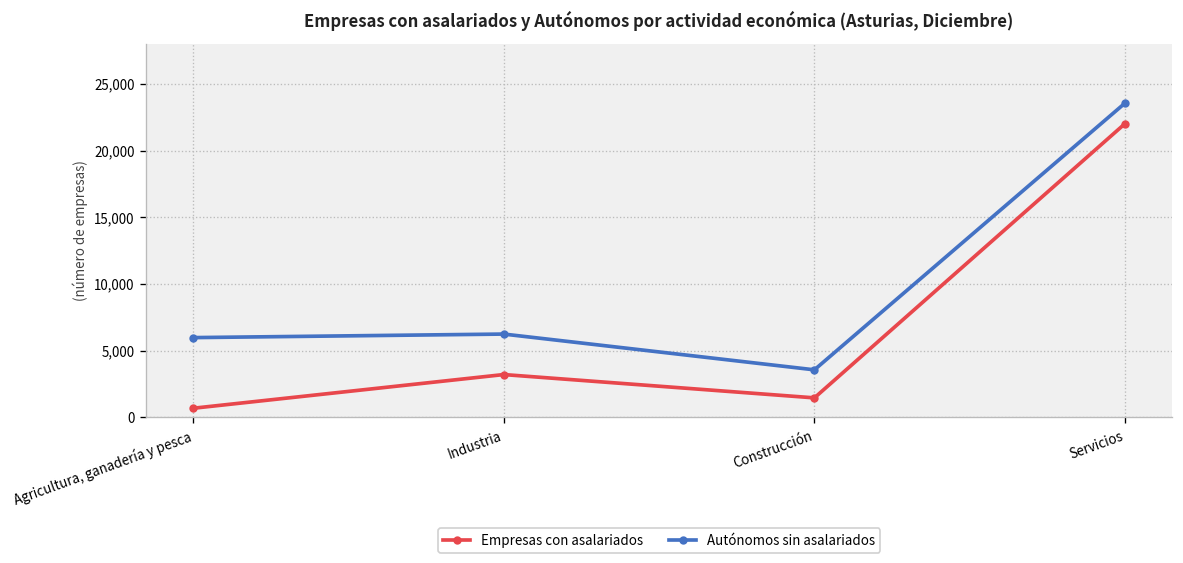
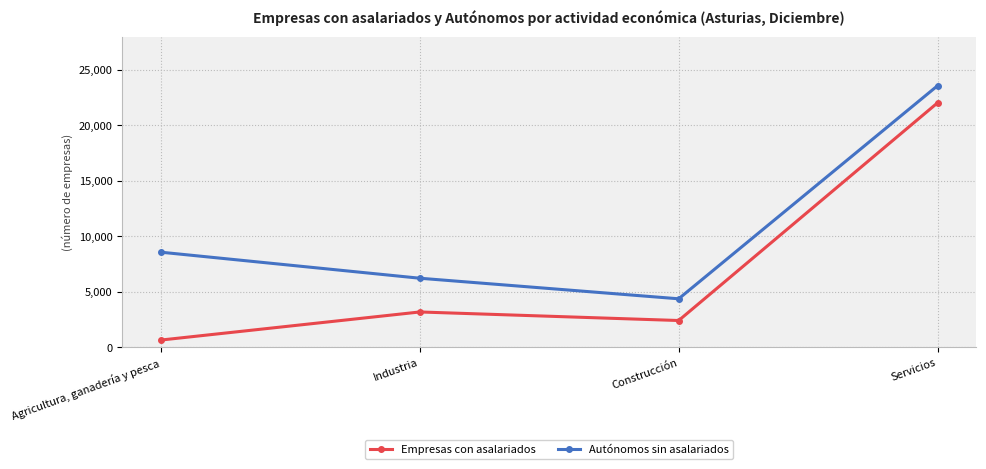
  {
    "Empresas con asalariados": {
      "Agricultura, ganadería y pesca": "700",
      "Industria": "3,200",
-     "Construcción": "1,400",
+     "Construcción": "2,400",
      "Servicios": "22,000"
    },
    "Autónomos sin asalariados": {
-     "Agricultura, ganadería y pesca": "6,000",
+     "Agricultura, ganadería y pesca": "8,600",
      "Industria": "6,200",
-     "Construcción": "3,600",
+     "Construcción": "4,400",
      "Servicios": "23,600"
    }
  }
